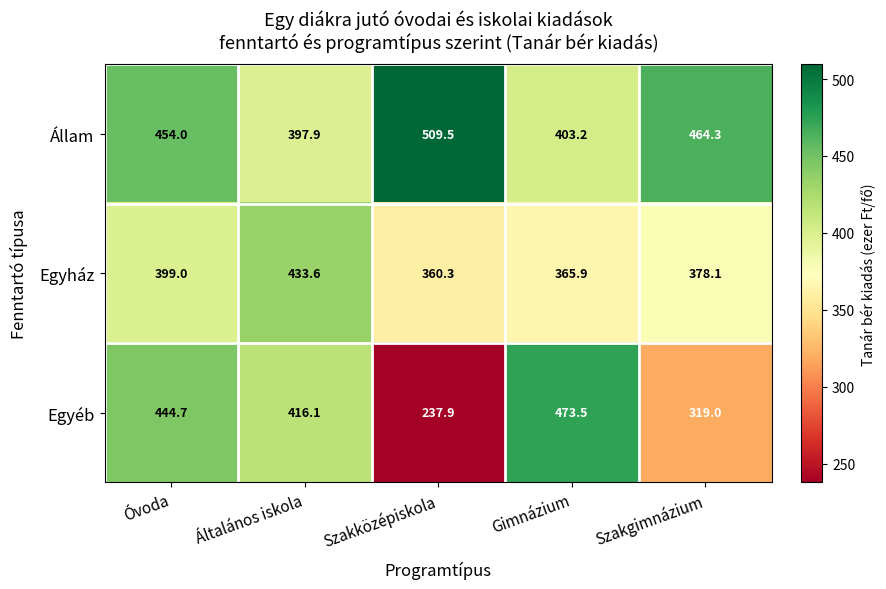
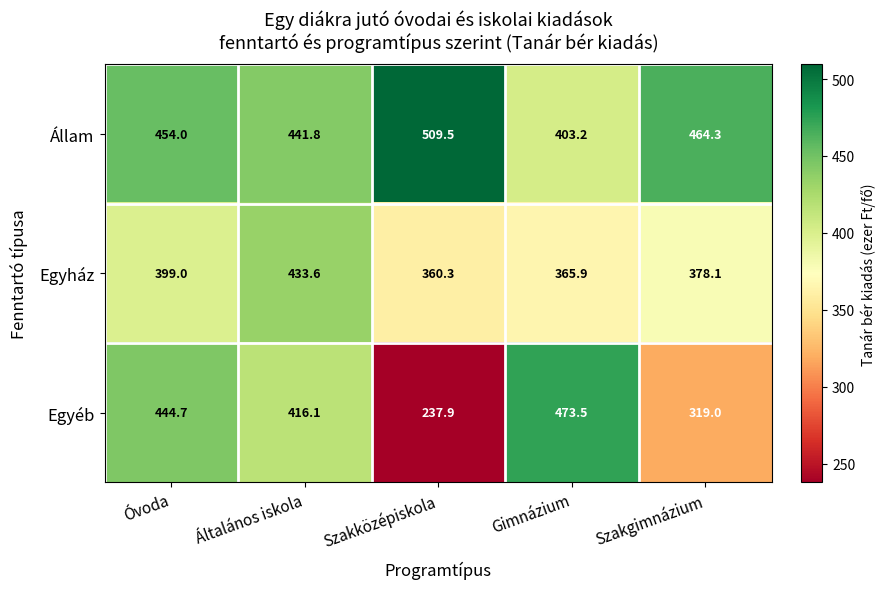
  {
    "Állam": {
      "Óvoda": 454.0,
-     "Általános iskola": 397.9,
+     "Általános iskola": 441.8,
      "Szakközépiskola": 509.5,
      "Gimnázium": 403.2,
      "Szakgimnázium": 464.3
    },
    "Egyház": {
      "Óvoda": 399.0,
      "Általános iskola": 433.6,
      "Szakközépiskola": 360.3,
      "Gimnázium": 365.9,
      "Szakgimnázium": 378.1
    },
    "Egyéb": {
      "Óvoda": 444.7,
      "Általános iskola": 416.1,
      "Szakközépiskola": 237.9,
      "Gimnázium": 473.5,
      "Szakgimnázium": 319.0
    }
  }
